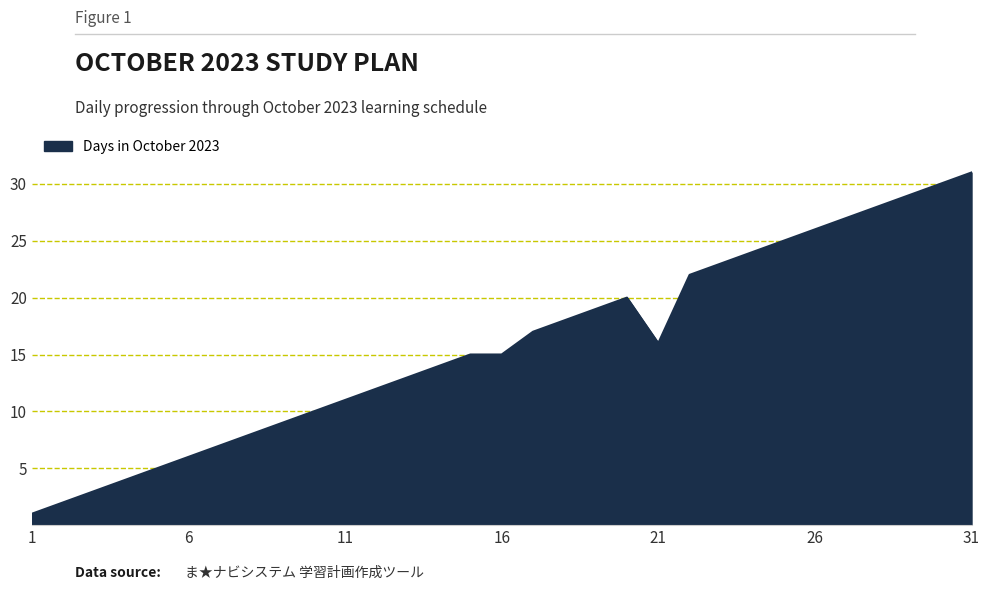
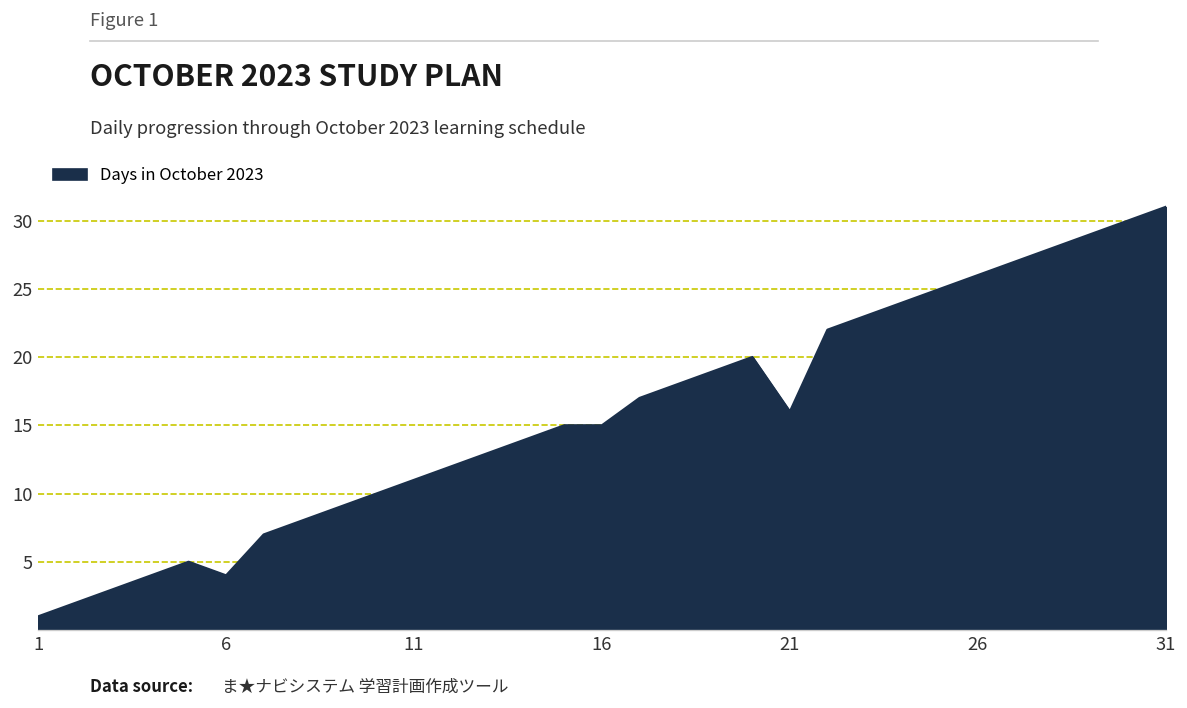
  {
    "1": 1,
-   "6": 6,
+   "6": 4,
    "11": 11,
    "16": 15,
    "21": 16,
    "26": 26,
    "31": 31
  }
